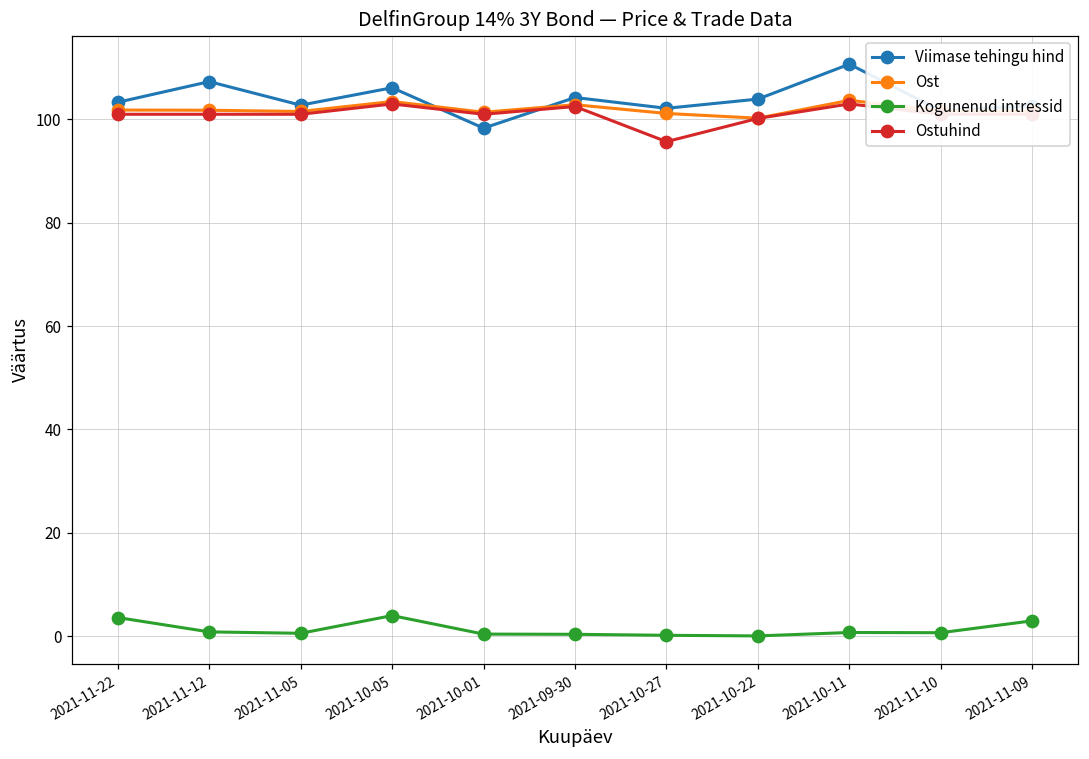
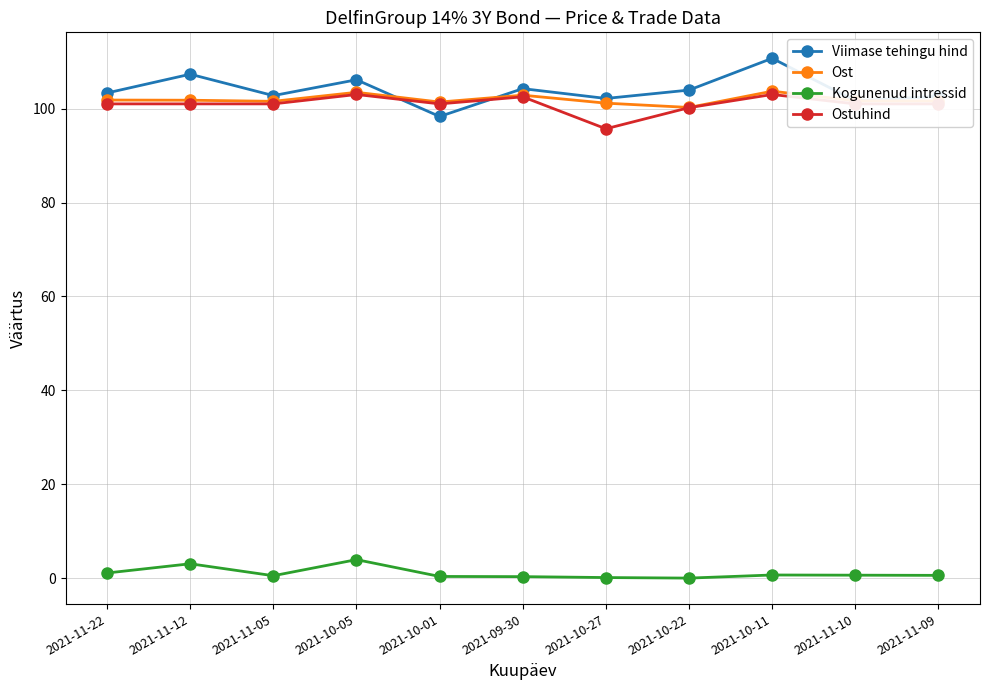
  {
    "Viimase tehingu hind": {
      "2021-11-22": 103,
      "2021-11-12": 107,
      "2021-11-05": 103,
      "2021-10-05": 106,
      "2021-10-01": 98,
      "2021-09-30": 104,
      "2021-10-27": 102,
      "2021-10-22": 104,
      "2021-10-11": 111
    },
    "Ost": {
      "2021-11-22": 102,
      "2021-11-12": 102,
      "2021-11-05": 102,
      "2021-10-27": 101,
      "2021-10-11": 104
    },
    "Kogunenud intressid": {
-     "2021-11-22": 4,
-     "2021-11-12": 1,
+     "2021-11-22": 1,
+     "2021-11-12": 3,
      "2021-11-05": 1,
      "2021-10-05": 4,
      "2021-10-01": 0,
      "2021-09-30": 0,
      "2021-10-27": 0,
      "2021-10-22": 0,
      "2021-10-11": 1,
      "2021-11-10": 1,
-     "2021-11-09": 3
+     "2021-11-09": 1
    },
    "Ostuhind": {
      "2021-11-22": 101,
      "2021-11-12": 101,
      "2021-11-05": 101,
      "2021-10-27": 96,
      "2021-10-11": 103
    }
  }
